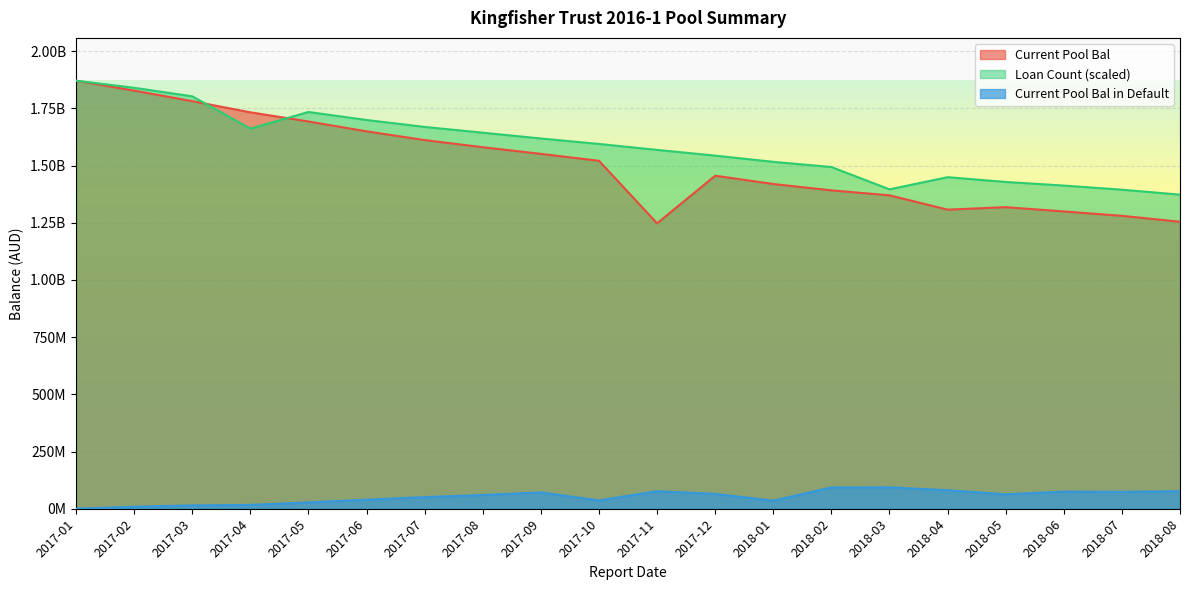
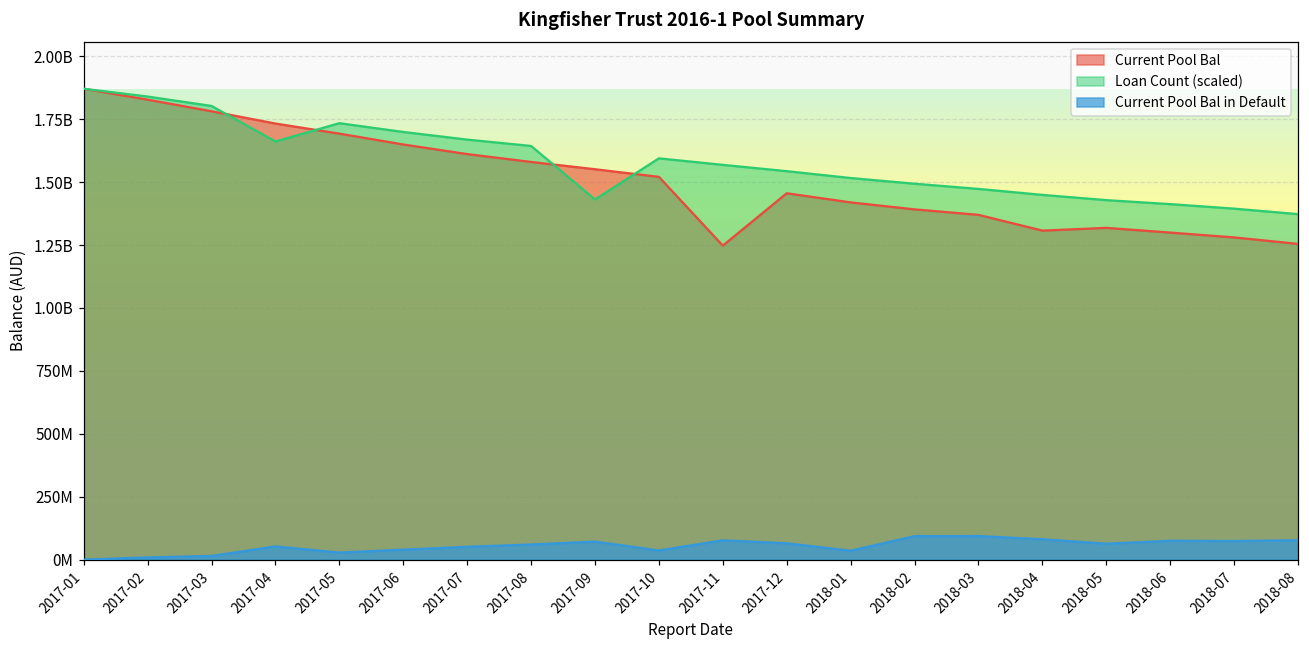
  {
    "Current Pool Bal": {
      "2017-02": 1830000000,
      "2017-03": 1780000000,
      "2017-04": 1730000000,
      "2017-05": 1690000000,
      "2017-06": 1650000000,
      "2017-07": 1610000000,
      "2017-08": 1580000000,
      "2017-09": 1550000000,
      "2017-10": 1520000000,
      "2017-11": 1250000000,
      "2017-12": 1460000000,
      "2018-01": 1420000000,
      "2018-02": 1390000000,
      "2018-03": 1370000000,
      "2018-04": 1310000000,
      "2018-05": 1320000000,
      "2018-06": 1300000000,
      "2018-07": 1280000000,
      "2018-08": 1250000000
    },
    "Loan Count (scaled)": {
      "2017-02": 1840000000,
      "2017-03": 1800000000,
      "2017-04": 1660000000,
      "2017-05": 1730000000,
      "2017-06": 1700000000,
      "2017-07": 1670000000,
      "2017-08": 1640000000,
-     "2017-09": 1620000000,
+     "2017-09": 1430000000,
      "2017-10": 1590000000,
      "2017-11": 1570000000,
      "2017-12": 1540000000,
      "2018-01": 1520000000,
      "2018-02": 1490000000,
-     "2018-03": 1400000000,
+     "2018-03": 1470000000,
      "2018-04": 1450000000,
      "2018-05": 1430000000,
      "2018-06": 1410000000,
      "2018-07": 1390000000,
      "2018-08": 1370000000
    },
    "Current Pool Bal in Default": {
      "2017-01": 0,
      "2017-02": 10000000,
      "2017-03": 10000000,
-     "2017-04": 20000000,
+     "2017-04": 50000000,
      "2017-05": 30000000,
      "2017-06": 40000000,
      "2017-07": 50000000,
      "2017-08": 60000000,
      "2017-09": 70000000,
      "2017-10": 40000000,
      "2017-11": 80000000,
      "2017-12": 60000000,
      "2018-01": 40000000,
      "2018-02": 90000000,
      "2018-03": 90000000,
      "2018-04": 80000000,
      "2018-05": 60000000,
      "2018-06": 70000000,
      "2018-07": 70000000,
      "2018-08": 80000000
    }
  }
